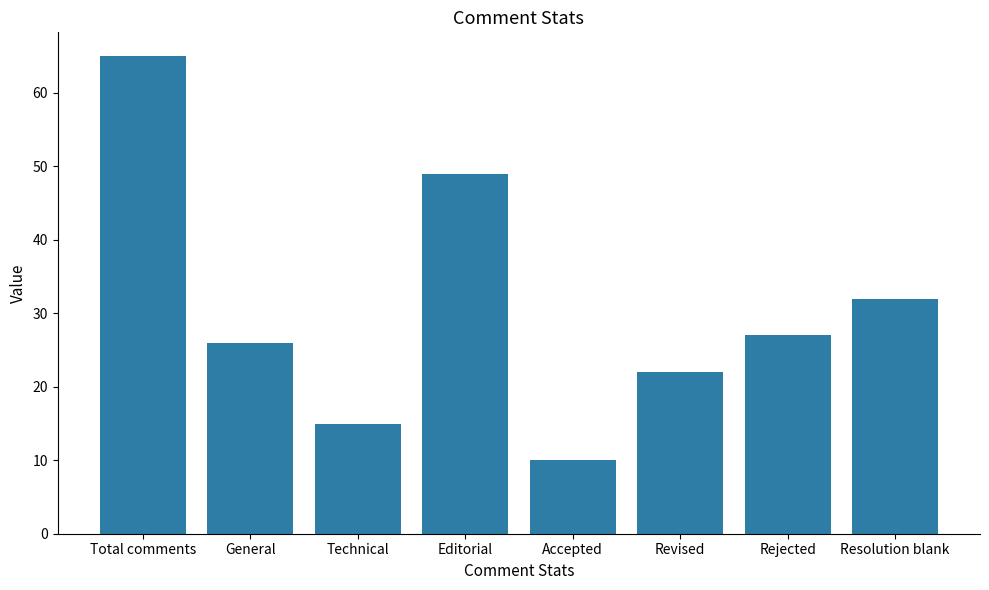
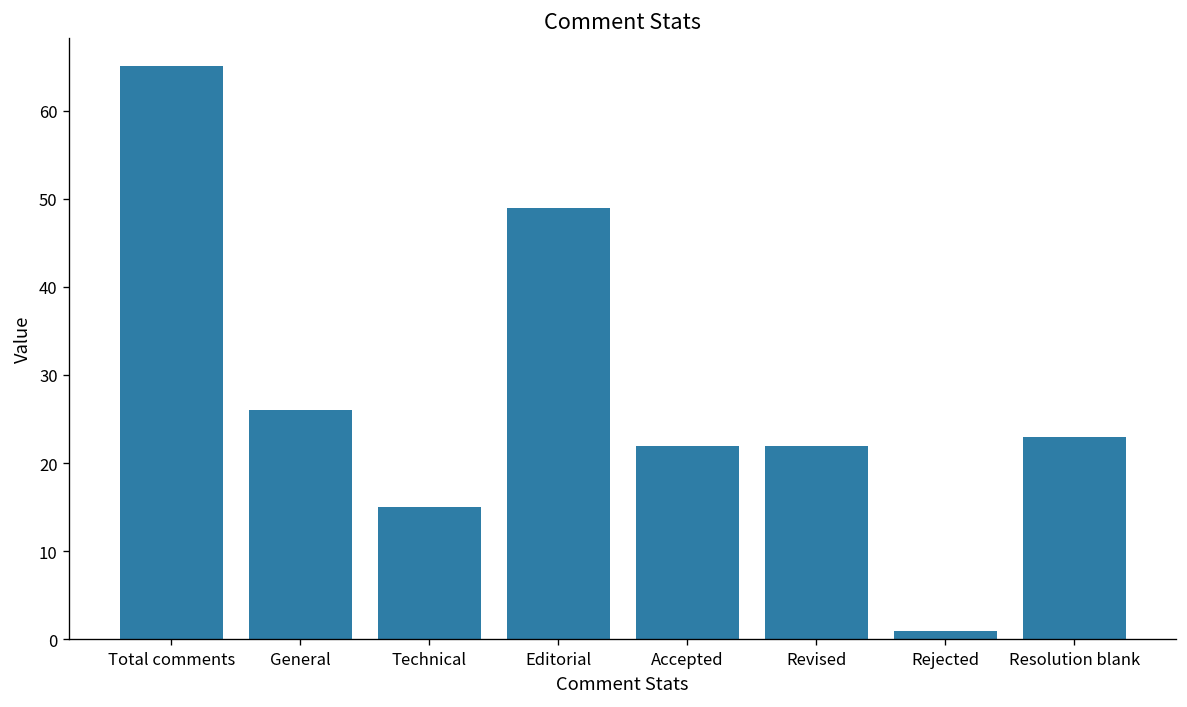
  {
    "Total comments": 65,
    "General": 26,
    "Technical": 15,
    "Editorial": 49,
-   "Accepted": 10,
+   "Accepted": 22,
    "Revised": 22,
-   "Rejected": 27,
-   "Resolution blank": 32
+   "Rejected": 1,
+   "Resolution blank": 23
  }
